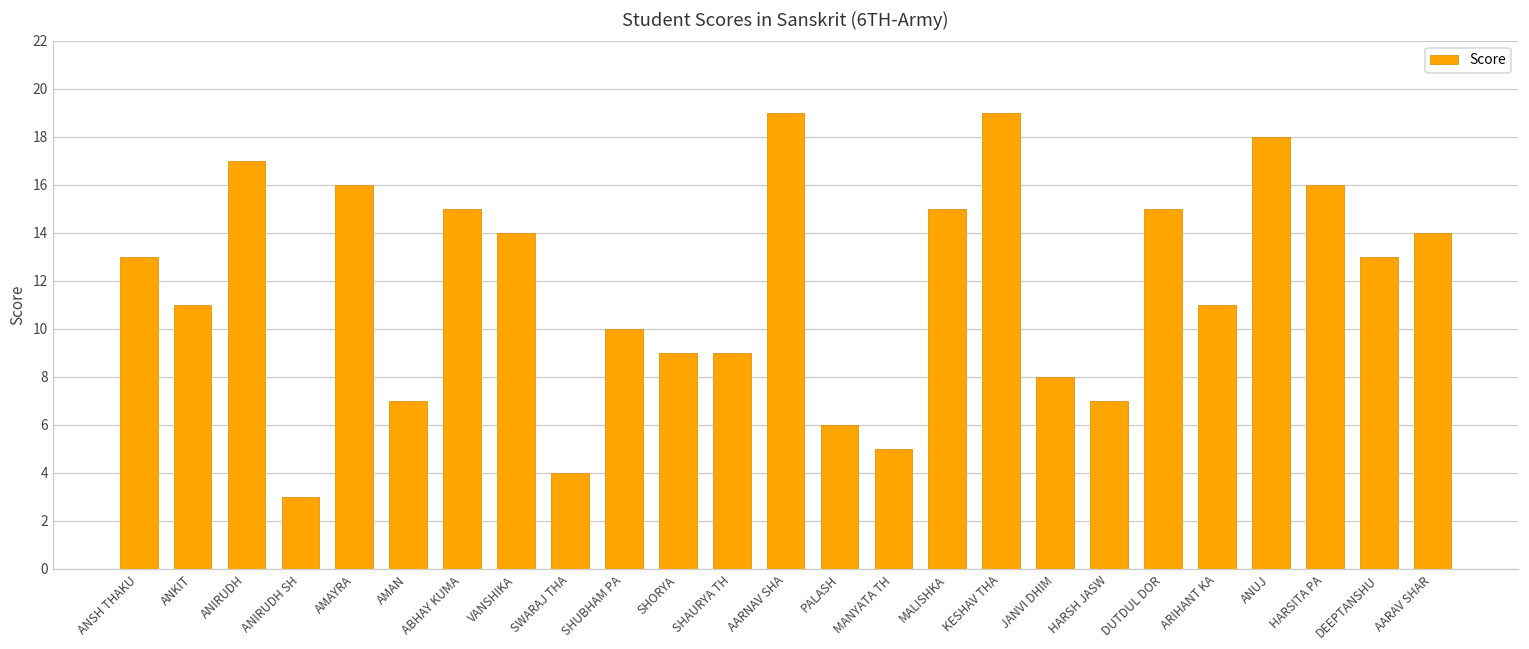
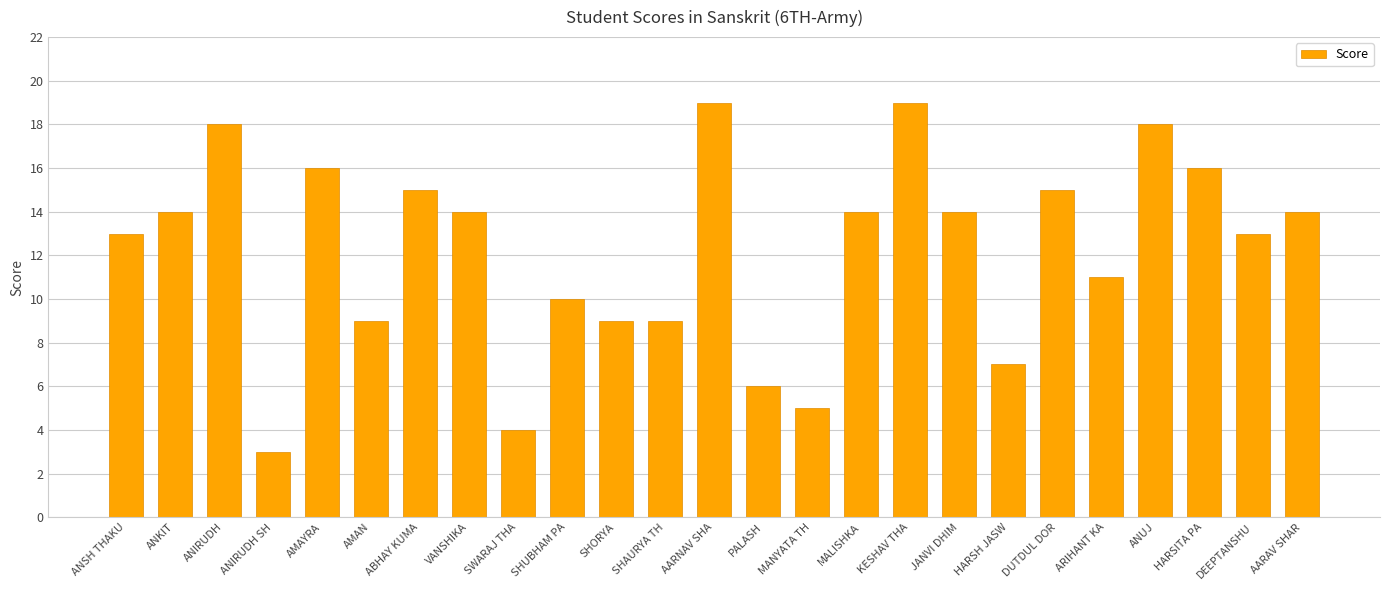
  {
    "ANSH THAKU": 13,
-   "ANKIT": 11,
-   "ANIRUDH": 17,
+   "ANKIT": 14,
+   "ANIRUDH": 18,
    "ANIRUDH SH": 3,
    "AMAYRA": 16,
-   "AMAN": 7,
+   "AMAN": 9,
    "ABHAY KUMA": 15,
    "VANSHIKA": 14,
    "SWARAJ THA": 4,
    "SHUBHAM PA": 10,
    "SHORYA": 9,
    "SHAURYA TH": 9,
    "AARNAV SHA": 19,
    "PALASH": 6,
    "MANYATA TH": 5,
-   "MALISHKA": 15,
+   "MALISHKA": 14,
    "KESHAV THA": 19,
-   "JANVI DHIM": 8,
+   "JANVI DHIM": 14,
    "HARSH JASW": 7,
    "DUTDUL DOR": 15,
    "ARIHANT KA": 11,
    "ANUJ": 18,
    "HARSITA PA": 16,
    "DEEPTANSHU": 13,
    "AARAV SHAR": 14
  }
